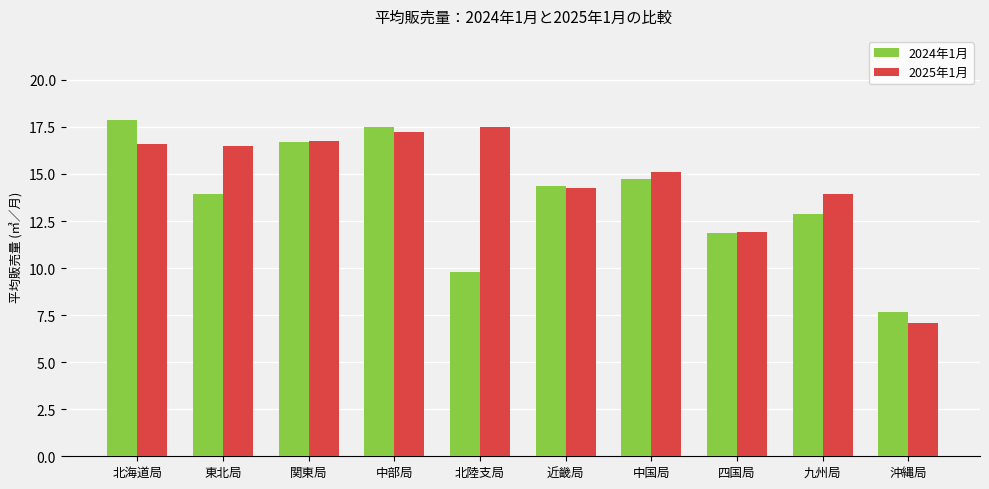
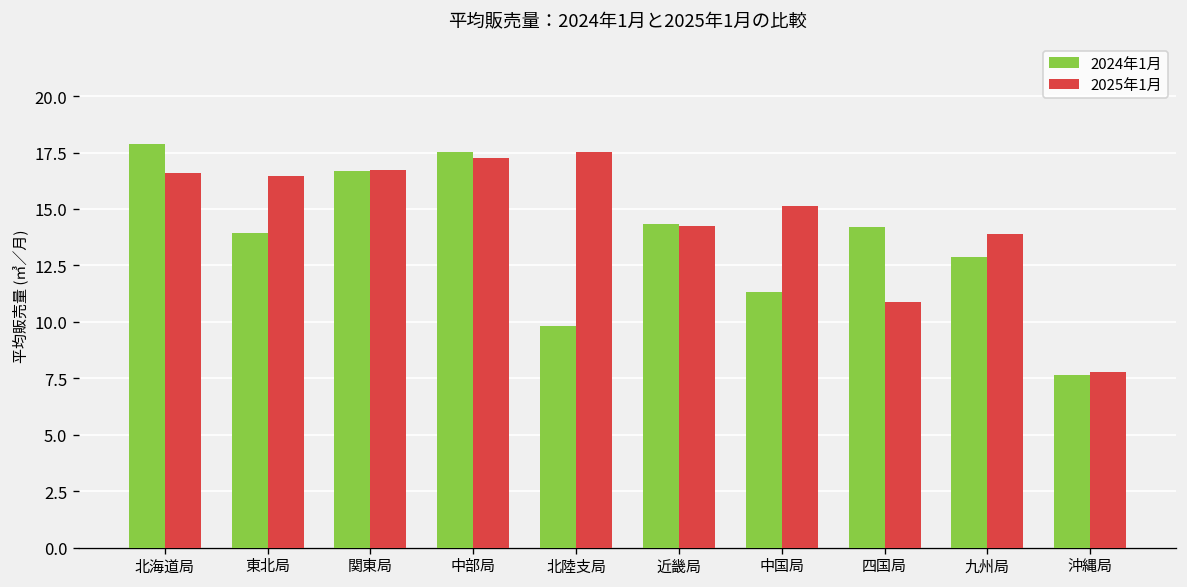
  {
    "2024年1月": {
      "北海道局": 17.9,
      "東北局": 14.0,
      "関東局": 16.7,
      "中部局": 17.5,
      "北陸支局": 9.8,
      "近畿局": 14.4,
-     "中国局": 14.7,
-     "四国局": 11.9,
+     "中国局": 11.3,
+     "四国局": 14.2,
      "九州局": 12.9,
      "沖縄局": 7.7
    },
    "2025年1月": {
      "北海道局": 16.6,
      "東北局": 16.5,
      "関東局": 16.7,
      "中部局": 17.2,
      "北陸支局": 17.5,
      "近畿局": 14.3,
      "中国局": 15.1,
-     "四国局": 11.9,
+     "四国局": 10.9,
      "九州局": 13.9,
-     "沖縄局": 7.1
+     "沖縄局": 7.8
    }
  }
